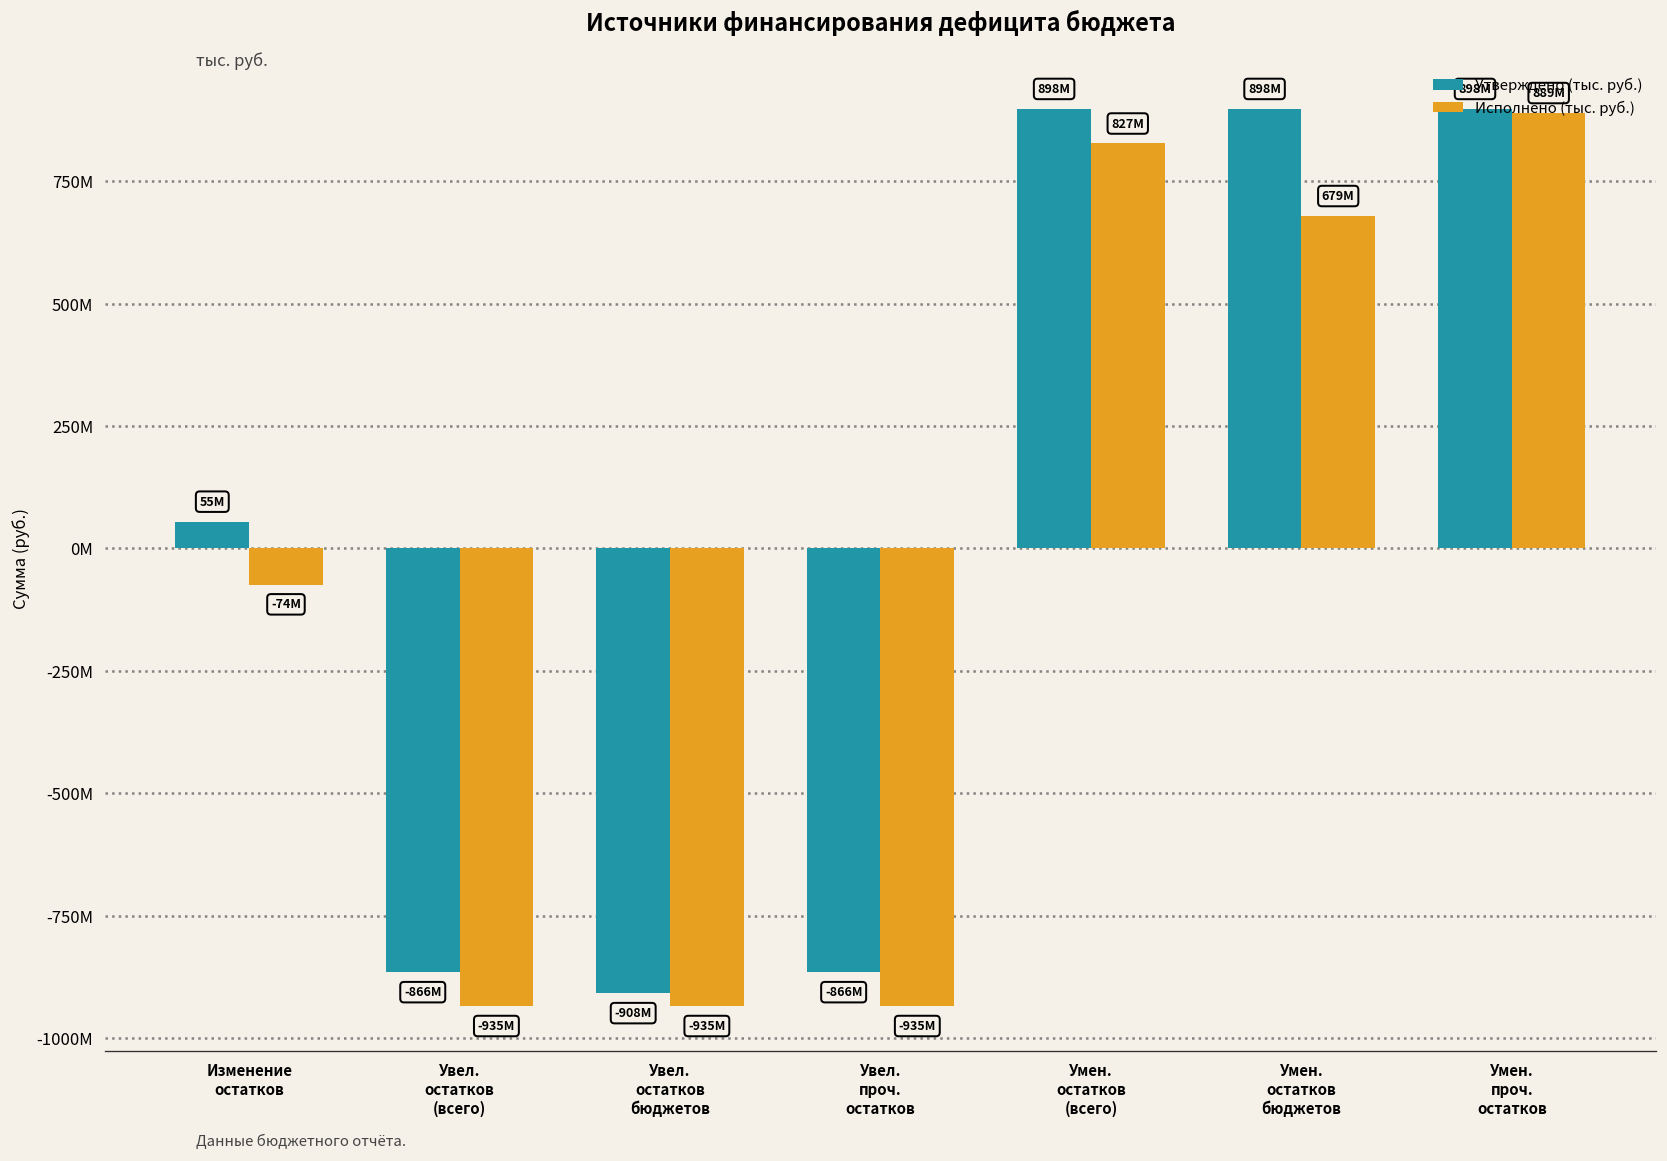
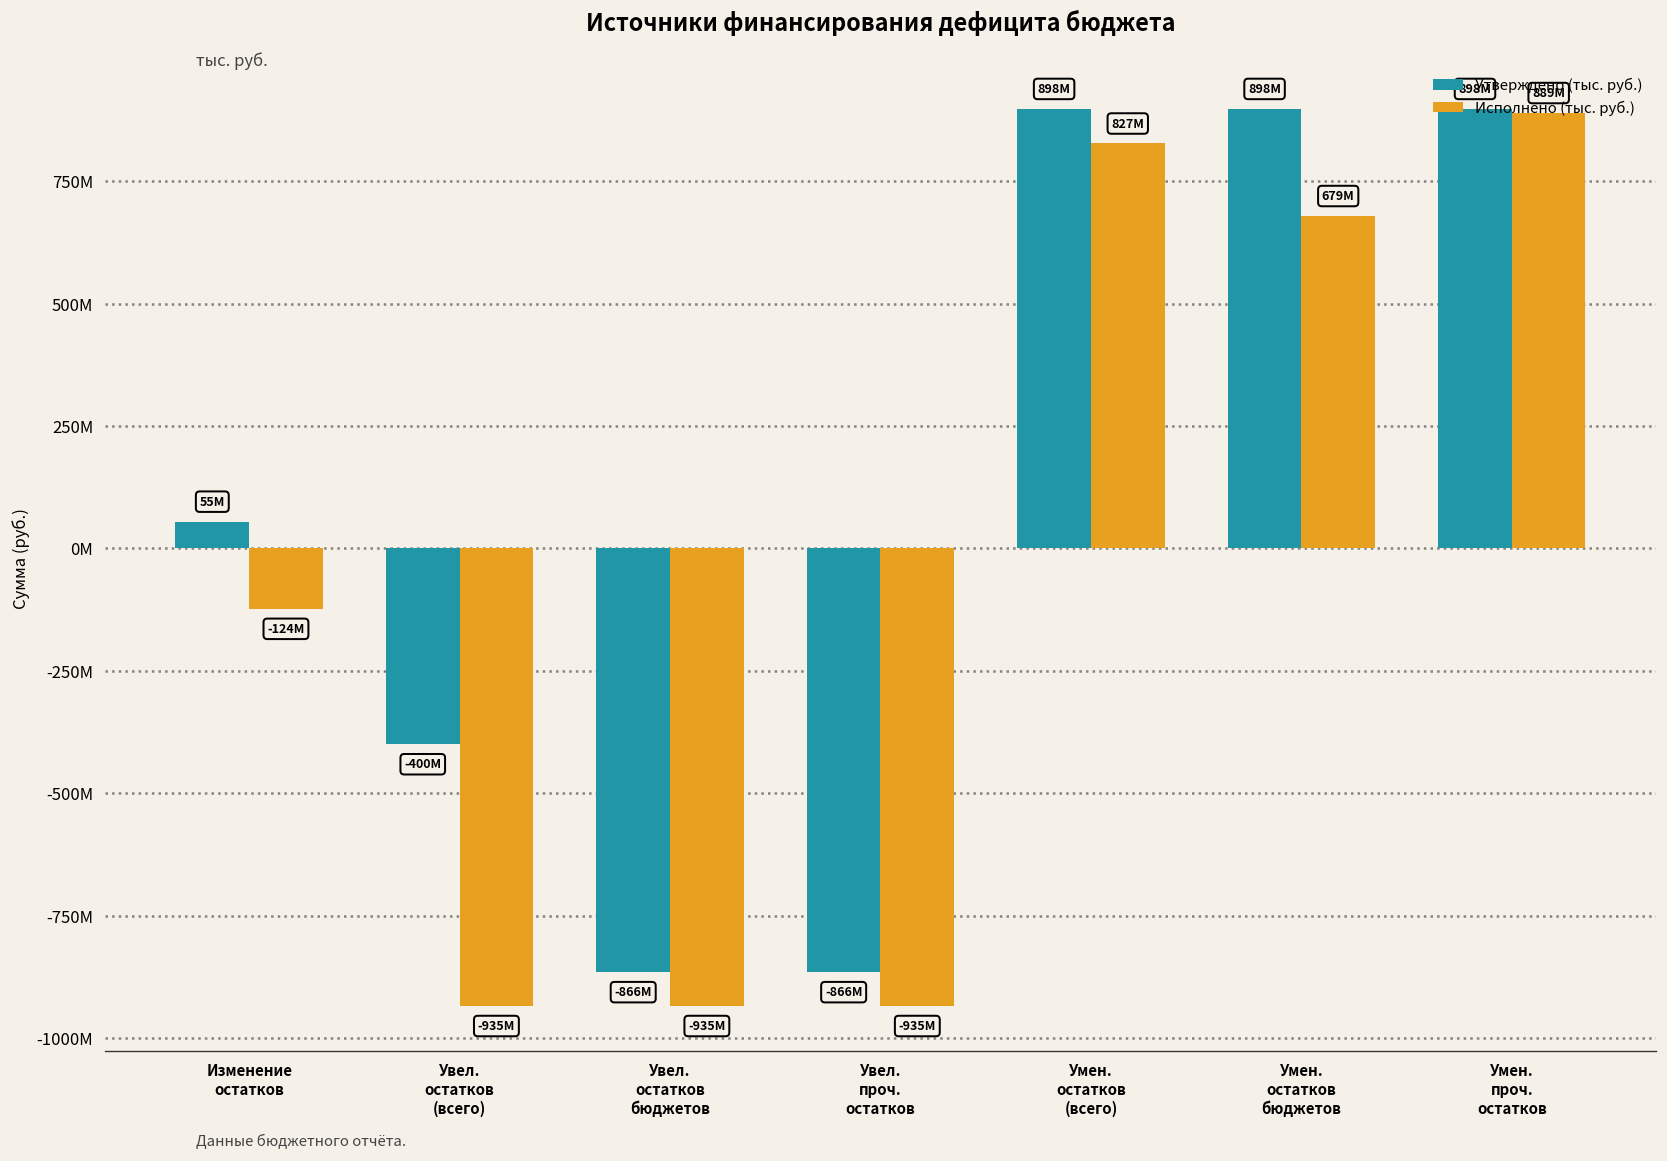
  {
    "Утверждено (тыс. руб.)": {
-     "Увел. остатков (всего)": "-866M",
-     "Увел. остатков бюджетов": "-908M"
+     "Увел. остатков (всего)": "-400M",
+     "Увел. остатков бюджетов": "-866M"
    },
    "Исполнено (тыс. руб.)": {
-     "Изменение остатков": "-74M"
+     "Изменение остатков": "-124M"
    }
  }
